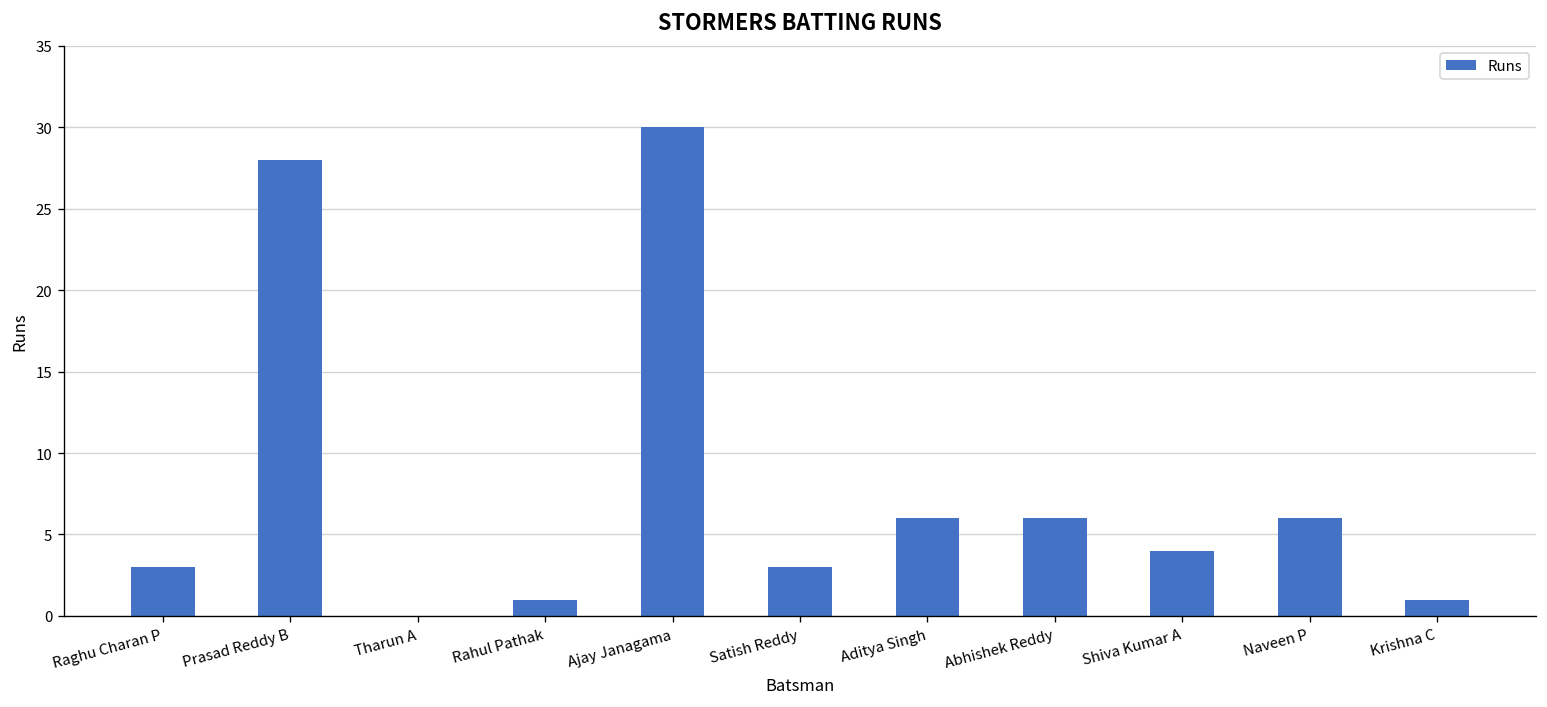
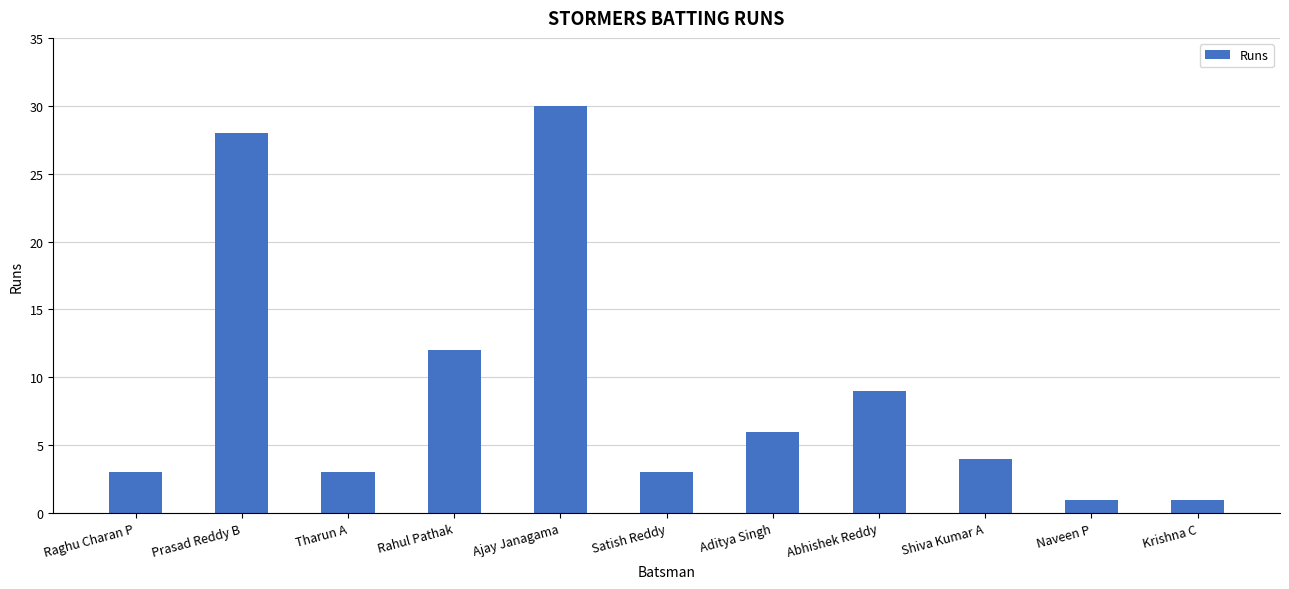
  {
    "Raghu Charan P": 3,
    "Prasad Reddy B": 28,
-   "Tharun A": 0,
-   "Rahul Pathak": 1,
+   "Tharun A": 3,
+   "Rahul Pathak": 12,
    "Ajay Janagama": 30,
    "Satish Reddy": 3,
    "Aditya Singh": 6,
-   "Abhishek Reddy": 6,
+   "Abhishek Reddy": 9,
    "Shiva Kumar A": 4,
-   "Naveen P": 6,
+   "Naveen P": 1,
    "Krishna C": 1
  }
